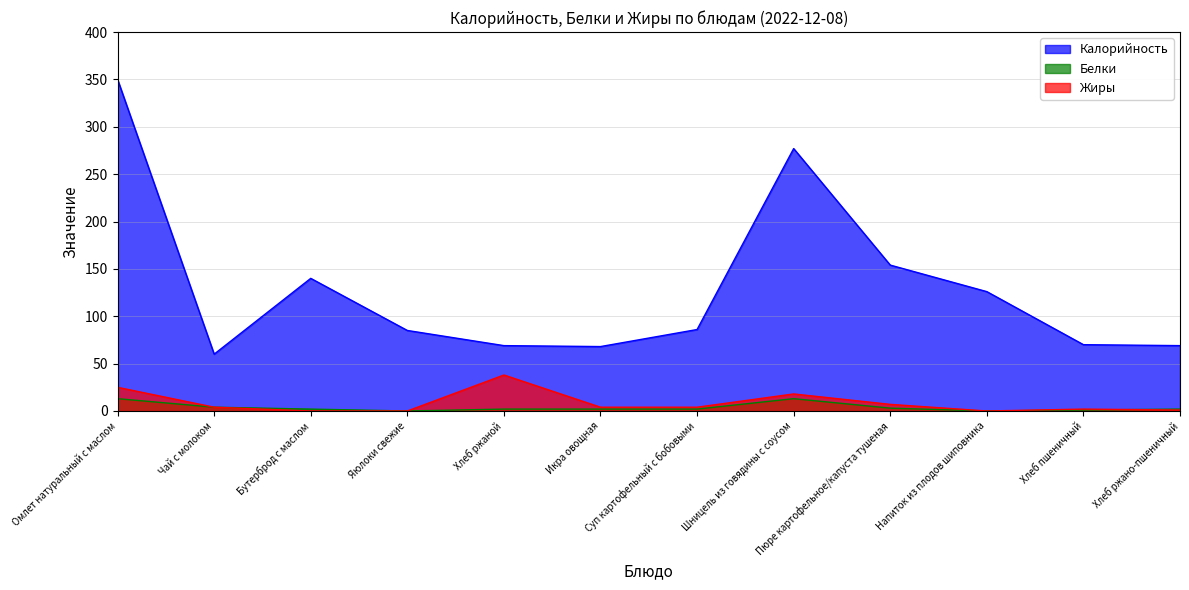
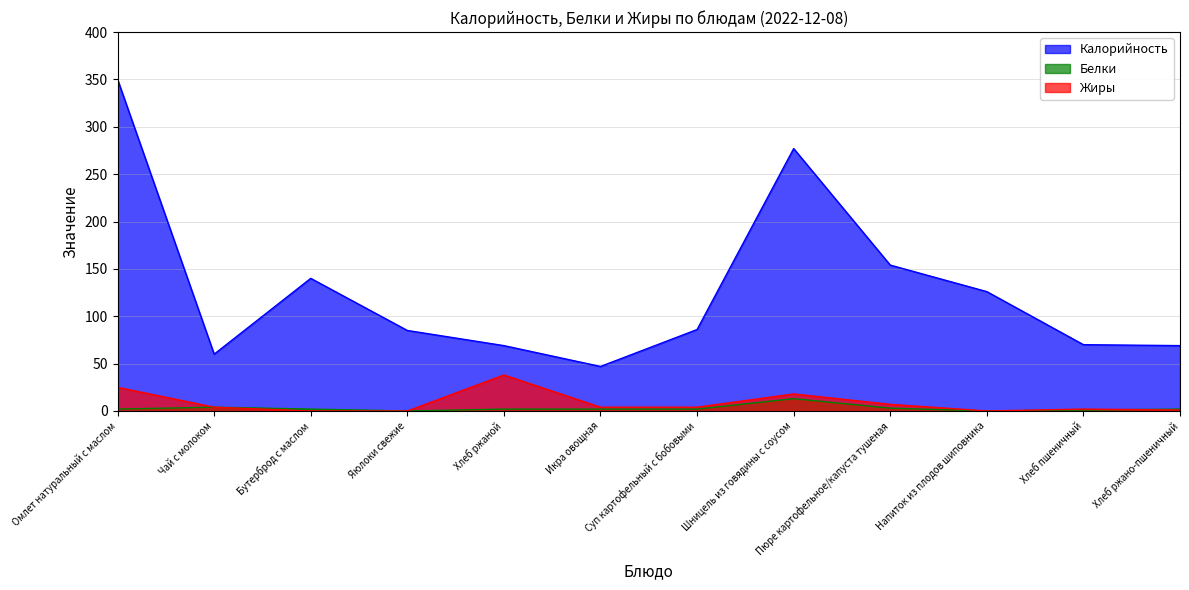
  {
    "Калорийность": {
      "Омлет натуральный с маслом": 350,
      "Чай с молоком": 60,
      "Бутерброд с маслом": 140,
      "Яюлоки свежие": 90,
      "Хлеб ржаной": 70,
-     "Икра овощная": 70,
+     "Икра овощная": 50,
      "Суп картофельный с бобовыми": 90,
      "Шницель из говядины с соусом": 280,
      "Пюре картофельное/капуста тушеная": 150,
      "Напиток из плодов шиповника": 130,
      "Хлеб пшеничный": 70,
      "Хлеб ржано-пшеничный": 70
    },
    "Белки": {
-     "Омлет натуральный с маслом": 10,
+     "Омлет натуральный с маслом": 0,
      "Хлеб ржаной": 0,
      "Шницель из говядины с соусом": 10,
      "Пюре картофельное/капуста тушеная": 0
    },
    "Жиры": {
      "Омлет натуральный с маслом": 30,
      "Хлеб ржаной": 40,
      "Шницель из говядины с соусом": 20,
      "Пюре картофельное/капуста тушеная": 10
    }
  }
